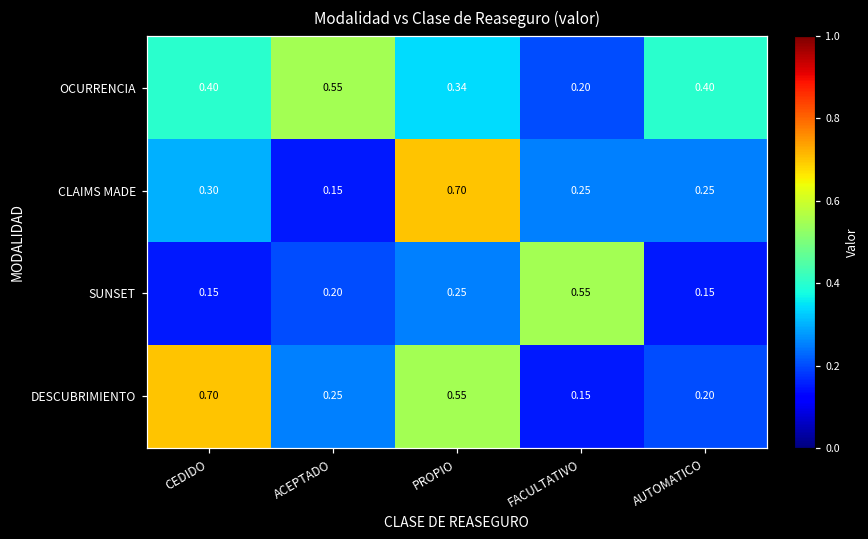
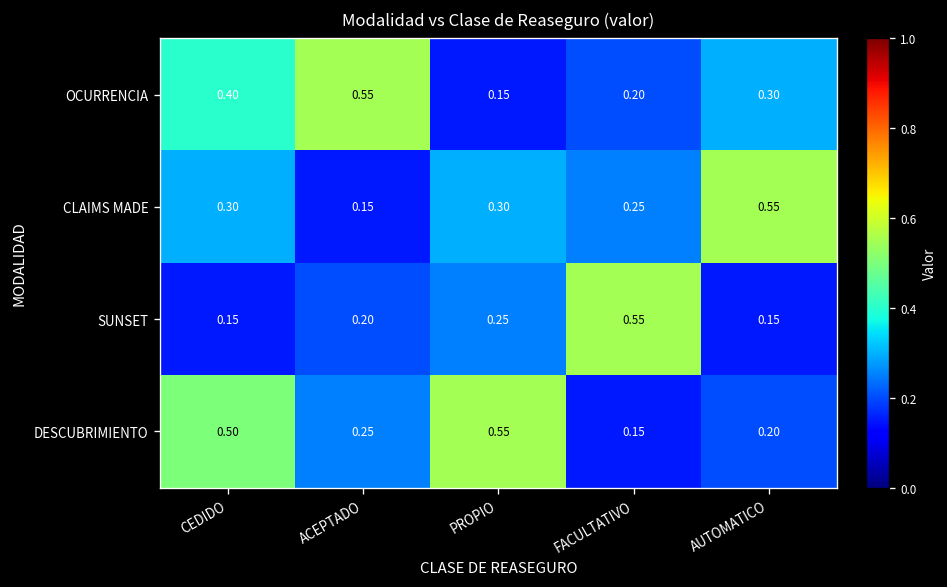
  {
    "OCURRENCIA": {
      "CEDIDO": 0.40,
      "ACEPTADO": 0.55,
-     "PROPIO": 0.34,
+     "PROPIO": 0.15,
      "FACULTATIVO": 0.20,
-     "AUTOMATICO": 0.40
+     "AUTOMATICO": 0.30
    },
    "CLAIMS MADE": {
      "CEDIDO": 0.30,
      "ACEPTADO": 0.15,
-     "PROPIO": 0.70,
+     "PROPIO": 0.30,
      "FACULTATIVO": 0.25,
-     "AUTOMATICO": 0.25
+     "AUTOMATICO": 0.55
    },
    "SUNSET": {
      "CEDIDO": 0.15,
      "ACEPTADO": 0.20,
      "PROPIO": 0.25,
      "FACULTATIVO": 0.55,
      "AUTOMATICO": 0.15
    },
    "DESCUBRIMIENTO": {
-     "CEDIDO": 0.70,
+     "CEDIDO": 0.50,
      "ACEPTADO": 0.25,
      "PROPIO": 0.55,
      "FACULTATIVO": 0.15,
      "AUTOMATICO": 0.20
    }
  }
